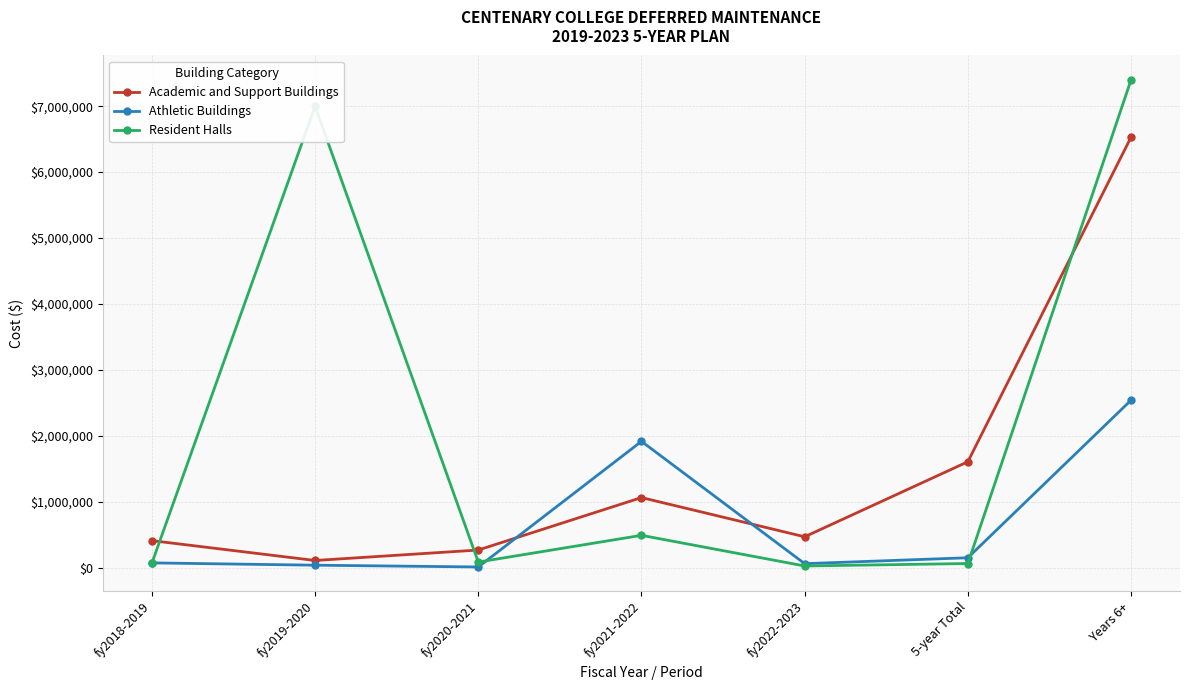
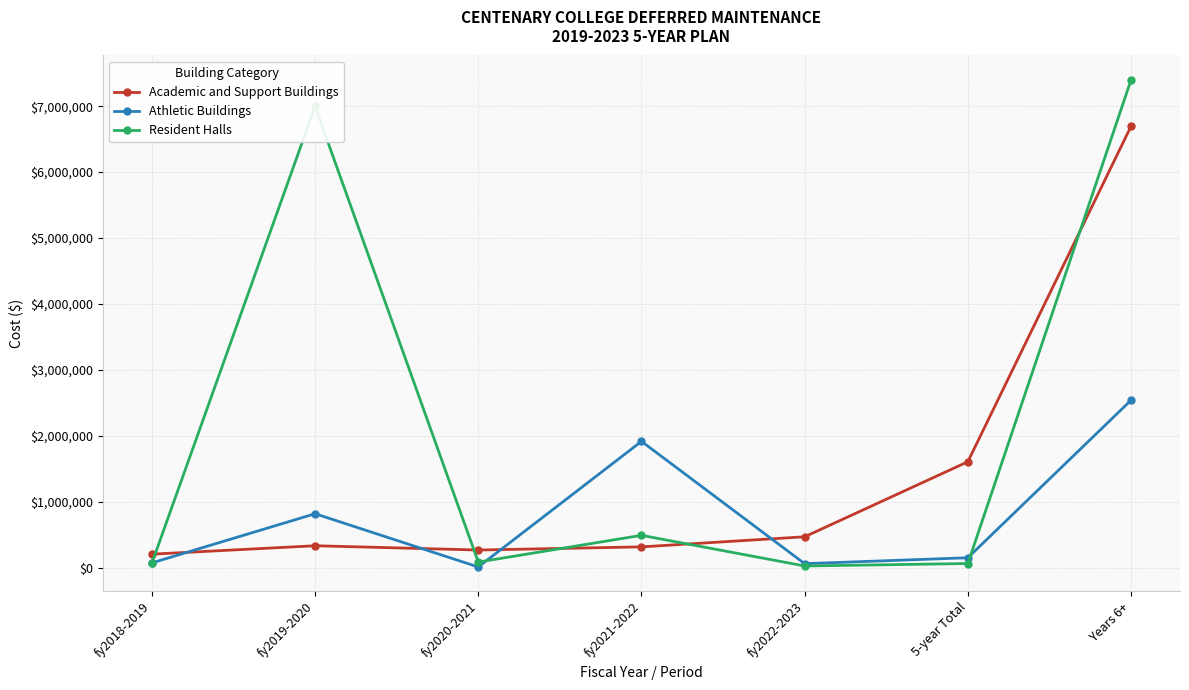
  {
    "Academic and Support Buildings": {
-     "fy2018-2019": "$400,000",
-     "fy2019-2020": "$100,000",
+     "fy2018-2019": "$200,000",
+     "fy2019-2020": "$300,000",
      "fy2020-2021": "$300,000",
-     "fy2021-2022": "$1,100,000",
+     "fy2021-2022": "$300,000",
      "fy2022-2023": "$500,000",
      "5-year Total": "$1,600,000",
-     "Years 6+": "$6,500,000"
+     "Years 6+": "$6,700,000"
    },
    "Athletic Buildings": {
-     "fy2019-2020": "$0",
+     "fy2019-2020": "$800,000",
      "fy2020-2021": "$0",
      "fy2021-2022": "$1,900,000",
      "5-year Total": "$100,000",
      "Years 6+": "$2,500,000"
    },
    "Resident Halls": {
      "fy2020-2021": "$100,000",
      "fy2021-2022": "$500,000",
      "5-year Total": "$100,000",
      "Years 6+": "$7,400,000"
    }
  }
